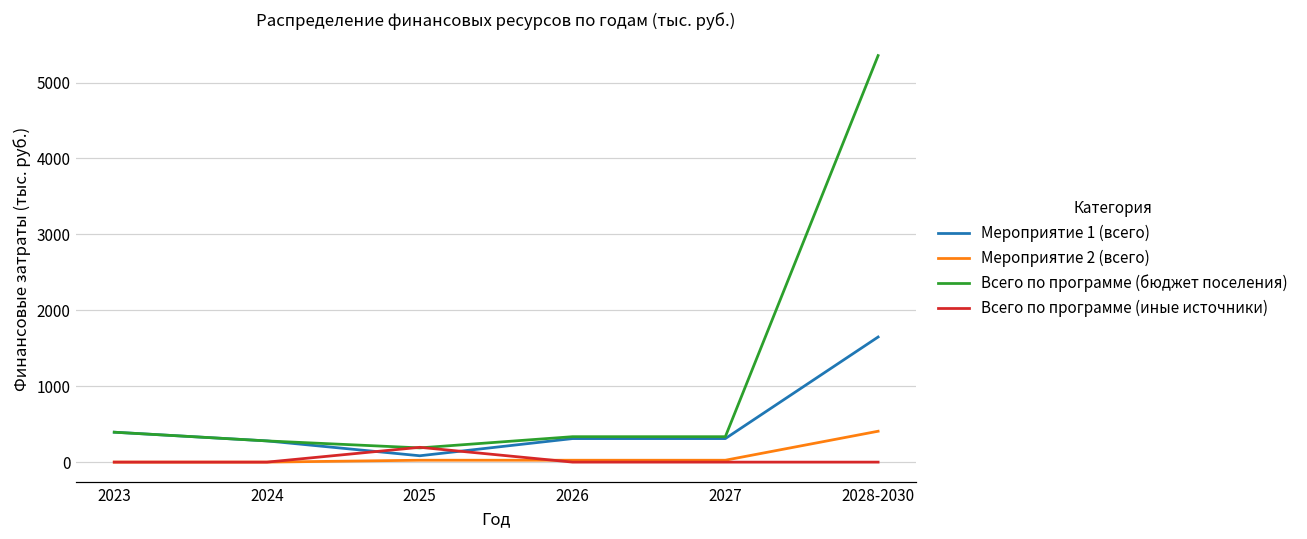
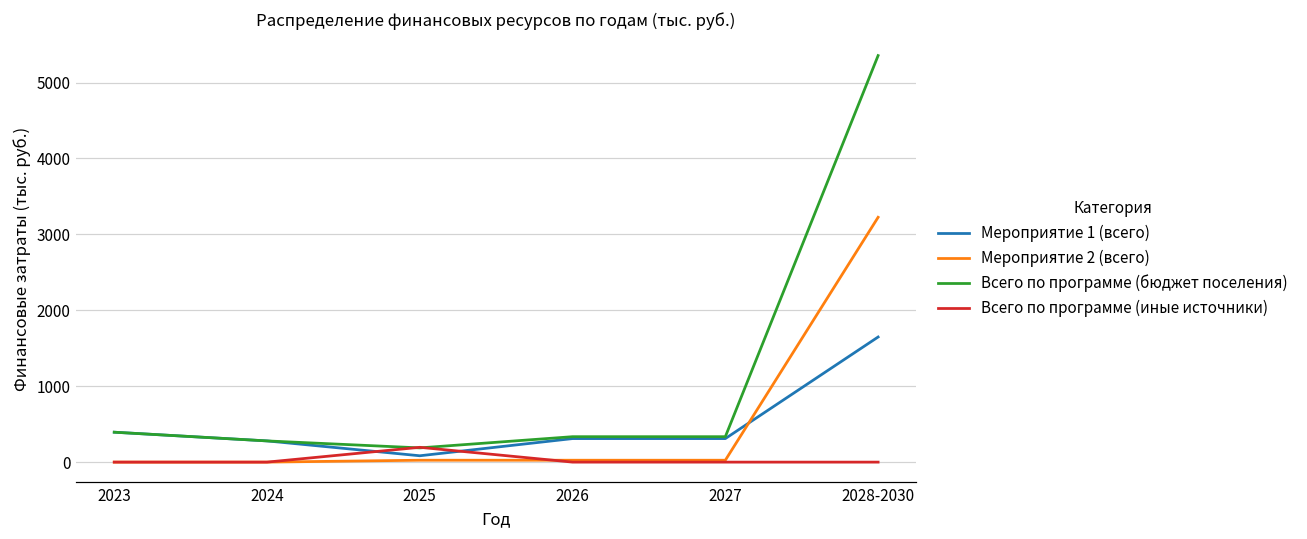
  {
    "Мероприятие 1 (всего)": {
      "2025": 100,
      "2028-2030": 1600
    },
    "Мероприятие 2 (всего)": {
      "2025": 0,
-     "2028-2030": 400
+     "2028-2030": 3200
    },
    "Всего по программе (бюджет поселения)": {
      "2028-2030": 5400
    },
    "Всего по программе (иные источники)": {
      "2028-2030": 0
    }
  }
